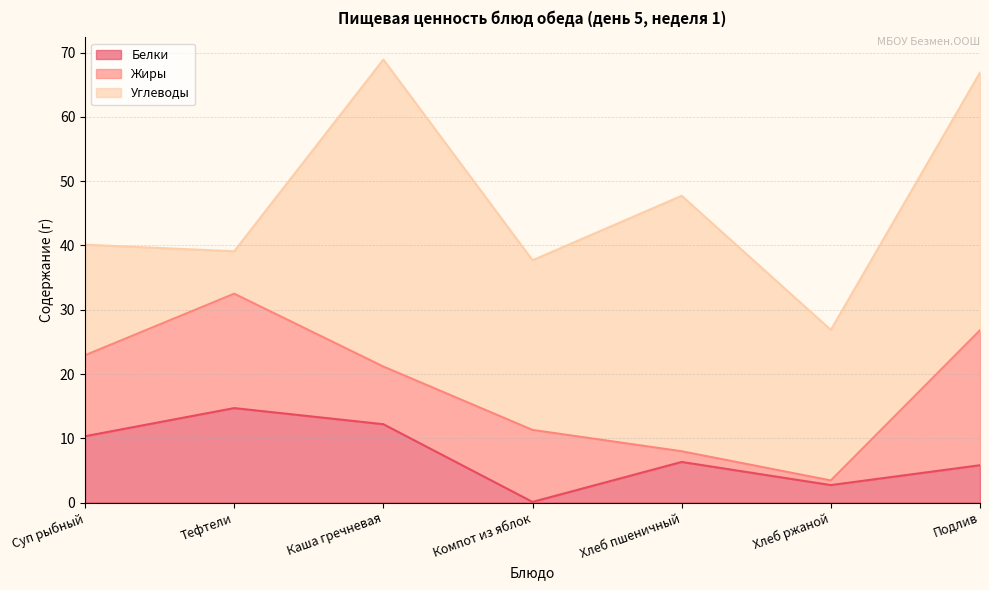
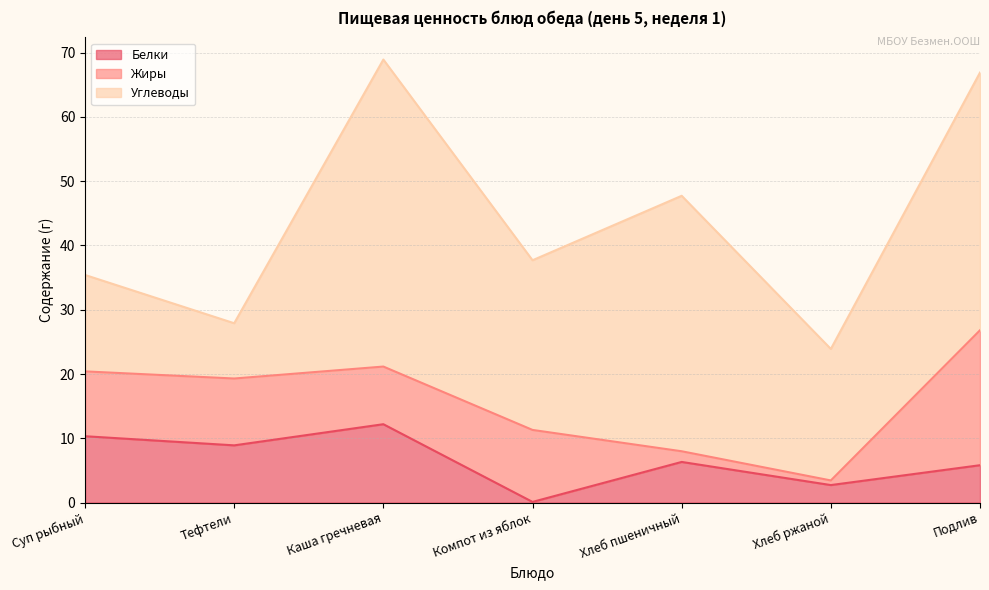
  {
    "Белки": {
      "Суп рыбный": 10,
-     "Тефтели": 15,
+     "Тефтели": 9,
      "Каша гречневая": 12,
      "Компот из яблок": 0,
      "Хлеб пшеничный": 6,
      "Хлеб ржаной": 3,
      "Подлив": 6
    },
    "Жиры": {
-     "Суп рыбный": 13,
-     "Тефтели": 18,
+     "Суп рыбный": 10,
+     "Тефтели": 10,
      "Каша гречневая": 9,
      "Компот из яблок": 11,
      "Хлеб пшеничный": 2,
      "Хлеб ржаной": 1,
      "Подлив": 21
    },
    "Углеводы": {
-     "Суп рыбный": 17,
-     "Тефтели": 7,
+     "Суп рыбный": 15,
+     "Тефтели": 9,
      "Каша гречневая": 48,
      "Компот из яблок": 26,
      "Хлеб пшеничный": 40,
-     "Хлеб ржаной": 23,
+     "Хлеб ржаной": 20,
      "Подлив": 40
    }
  }
